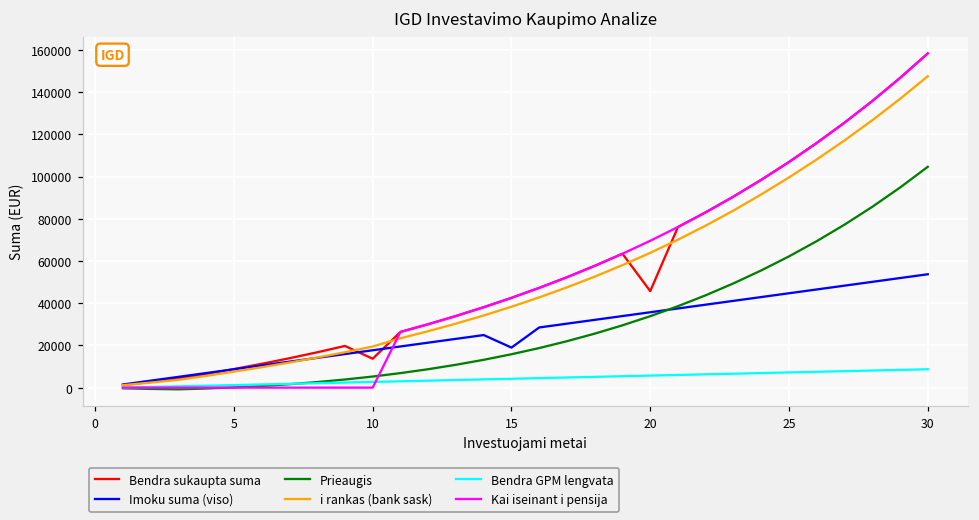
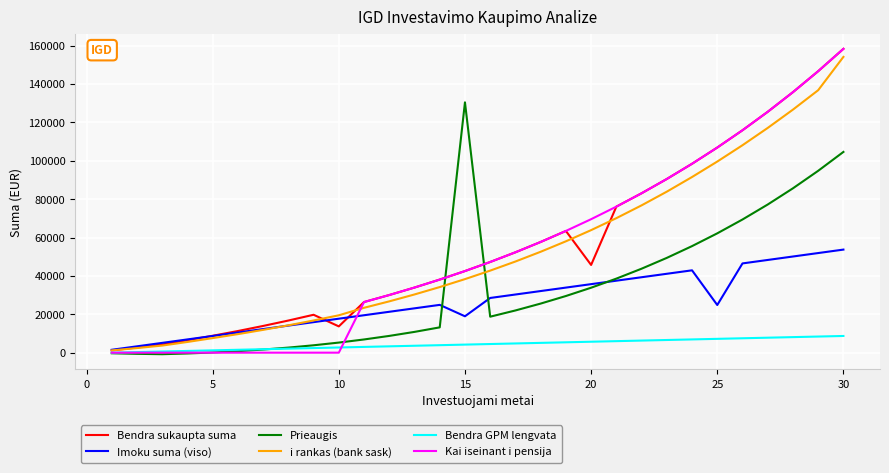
  {
    "Bendra sukaupta suma": {
      "10": 14000,
      "20": 46000
    },
    "Imoku suma (viso)": {
      "10": 18000,
      "15": 19000,
      "20": 36000,
-     "25": 45000,
+     "25": 25000,
      "30": 54000
    },
    "Prieaugis": {
      "10": 5000,
-     "15": 16000,
+     "15": 130000,
      "20": 34000,
      "25": 62000,
      "30": 105000
    },
    "i rankas (bank sask)": {
      "10": 19000,
      "15": 38000,
      "20": 64000,
      "25": 100000,
-     "30": 147000
+     "30": 154000
    },
    "Bendra GPM lengvata": {
      "10": 3000,
      "15": 4000,
      "20": 6000,
      "25": 7000,
      "30": 9000
    },
    "Kai iseinant i pensija": {
      "10": 0,
      "20": 70000
    }
  }
